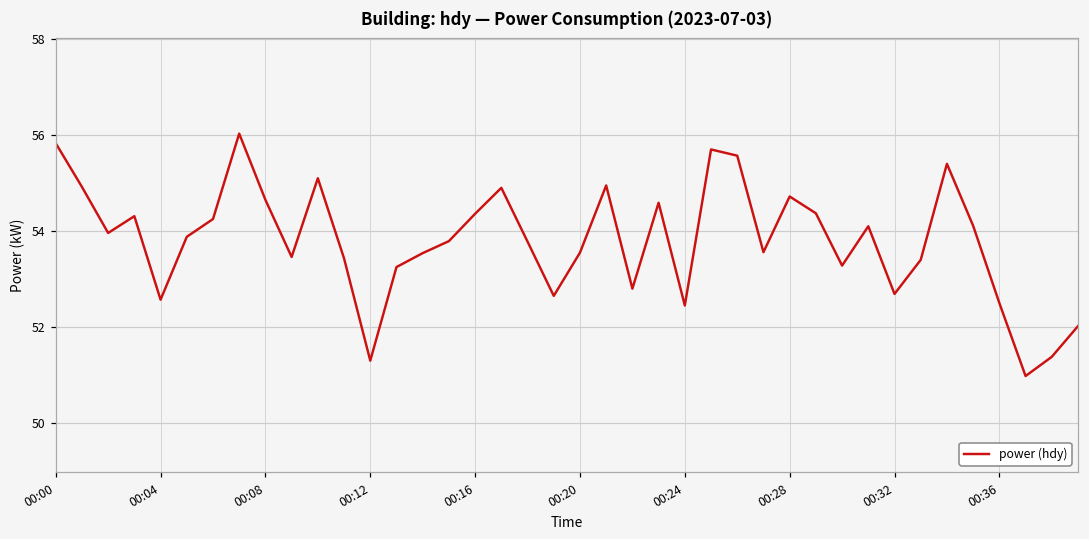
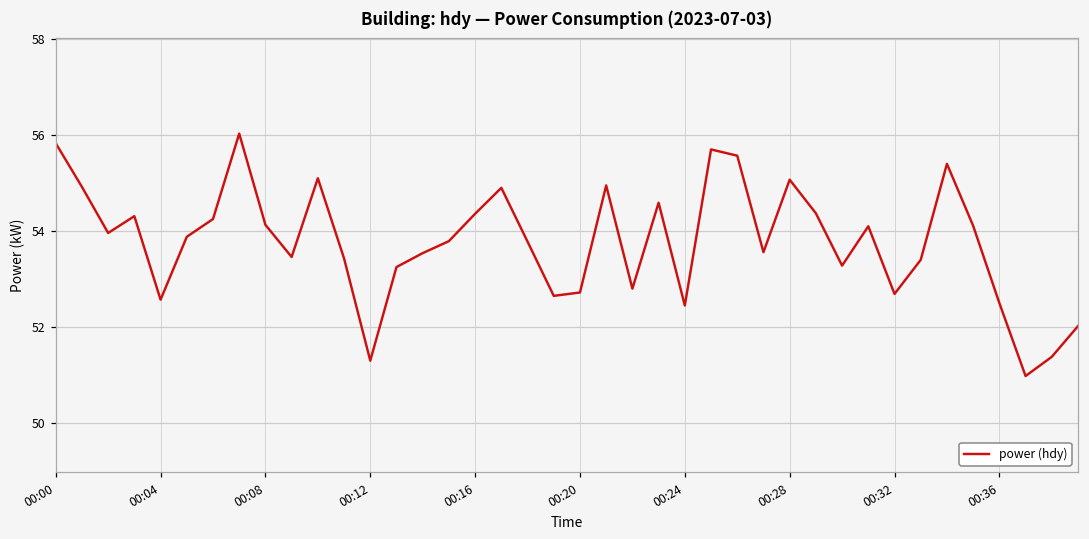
  {
    "00:00": 55.8,
    "00:04": 52.6,
-   "00:08": 54.6,
+   "00:08": 54.1,
    "00:12": 51.3,
    "00:16": 54.4,
-   "00:20": 53.5,
+   "00:20": 52.7,
    "00:24": 52.4,
-   "00:28": 54.7,
+   "00:28": 55.1,
    "00:32": 52.7,
    "00:36": 52.5
  }
